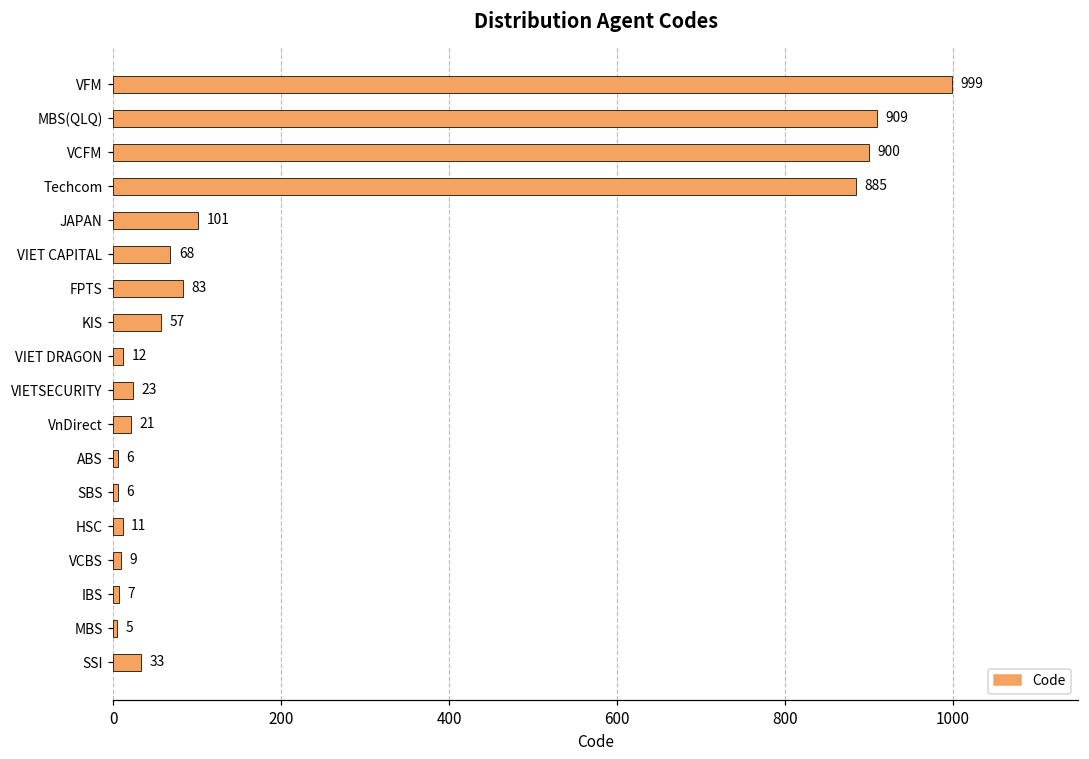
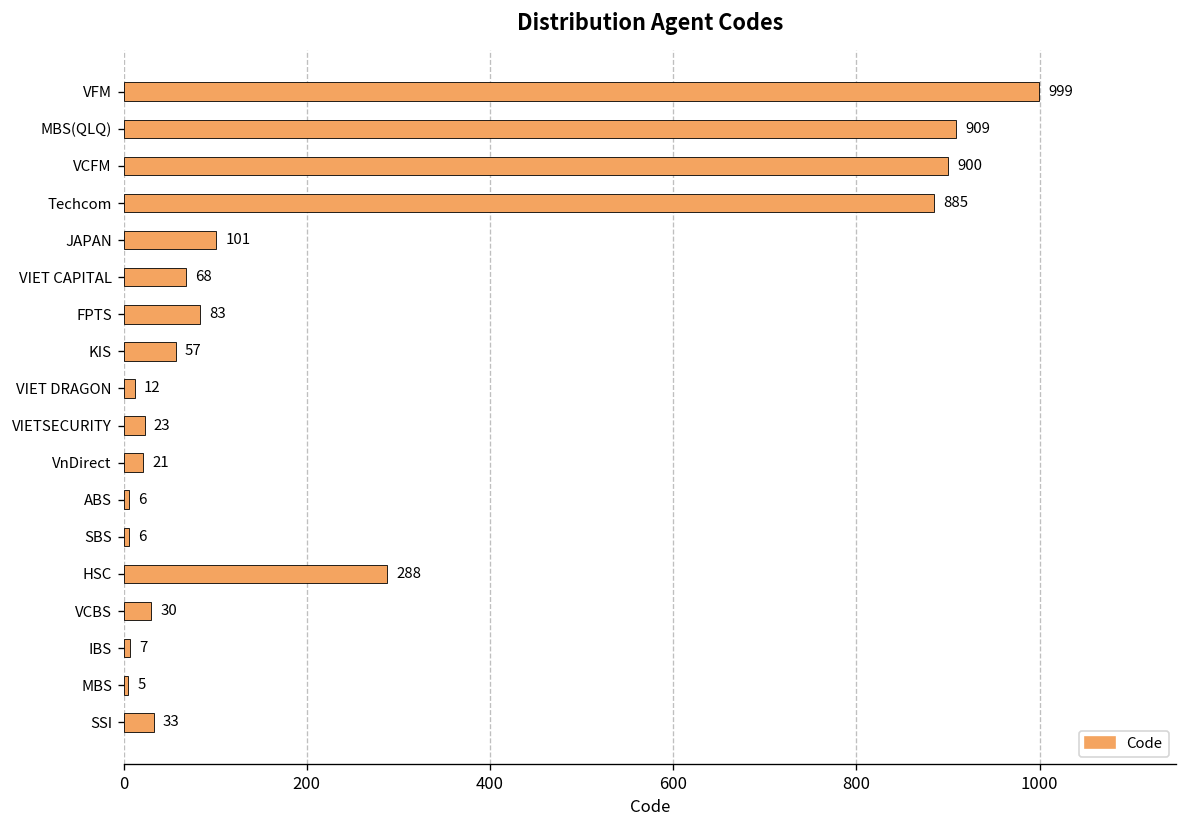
  {
    "VFM": 999,
    "MBS(QLQ)": 909,
    "VCFM": 900,
    "Techcom": 885,
    "JAPAN": 101,
    "VIET CAPITAL": 68,
    "FPTS": 83,
    "KIS": 57,
    "VIET DRAGON": 12,
    "VIETSECURITY": 23,
    "VnDirect": 21,
    "ABS": 6,
    "SBS": 6,
-   "HSC": 11,
-   "VCBS": 9,
+   "HSC": 288,
+   "VCBS": 30,
    "IBS": 7,
    "MBS": 5,
    "SSI": 33
  }
